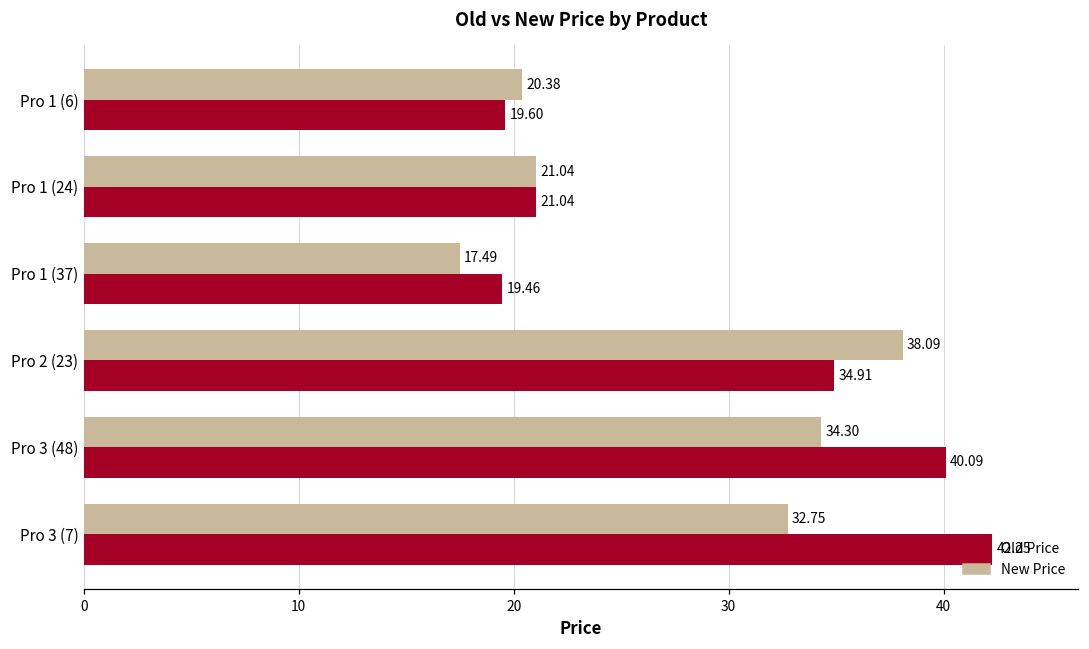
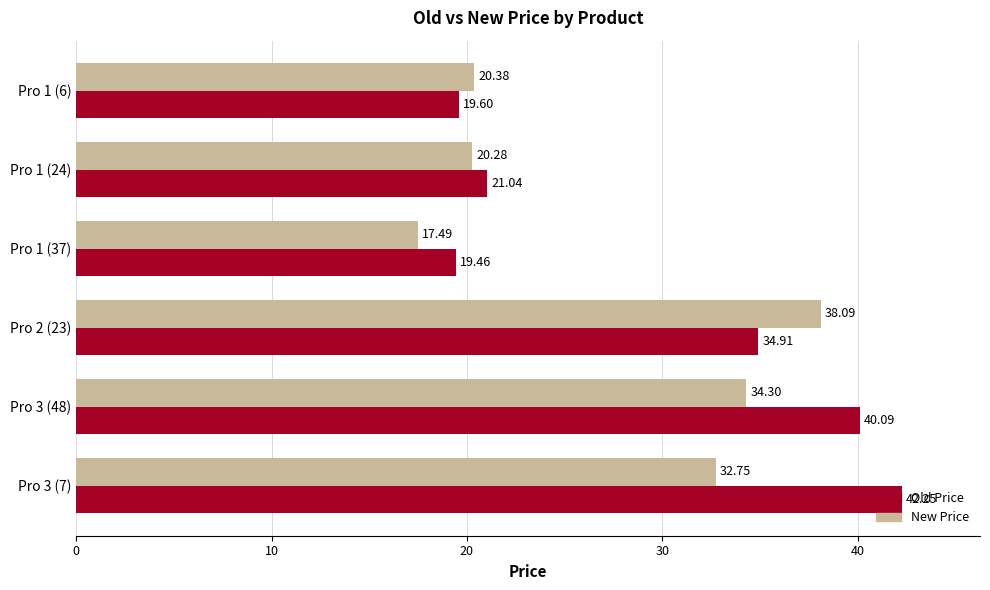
  {
    "Old Price": {
      "Pro 1 (6)": 19.60,
      "Pro 1 (24)": 21.04,
      "Pro 1 (37)": 19.46,
      "Pro 2 (23)": 34.91,
      "Pro 3 (48)": 40.09,
      "Pro 3 (7)": 42.25
    },
    "New Price": {
      "Pro 1 (6)": 20.38,
-     "Pro 1 (24)": 21.04,
+     "Pro 1 (24)": 20.28,
      "Pro 1 (37)": 17.49,
      "Pro 2 (23)": 38.09,
      "Pro 3 (48)": 34.30,
      "Pro 3 (7)": 32.75
    }
  }
